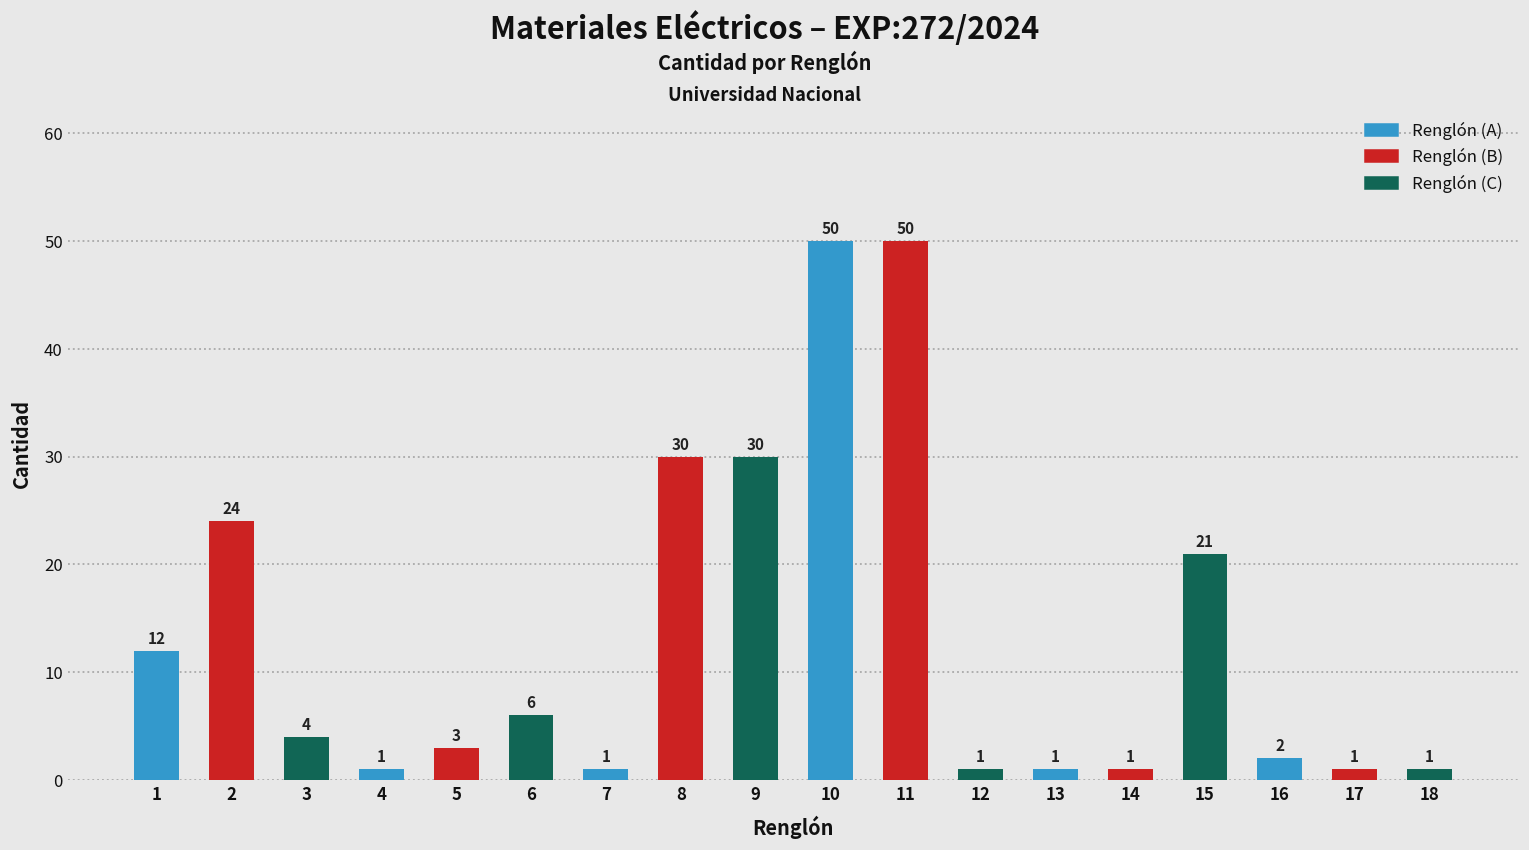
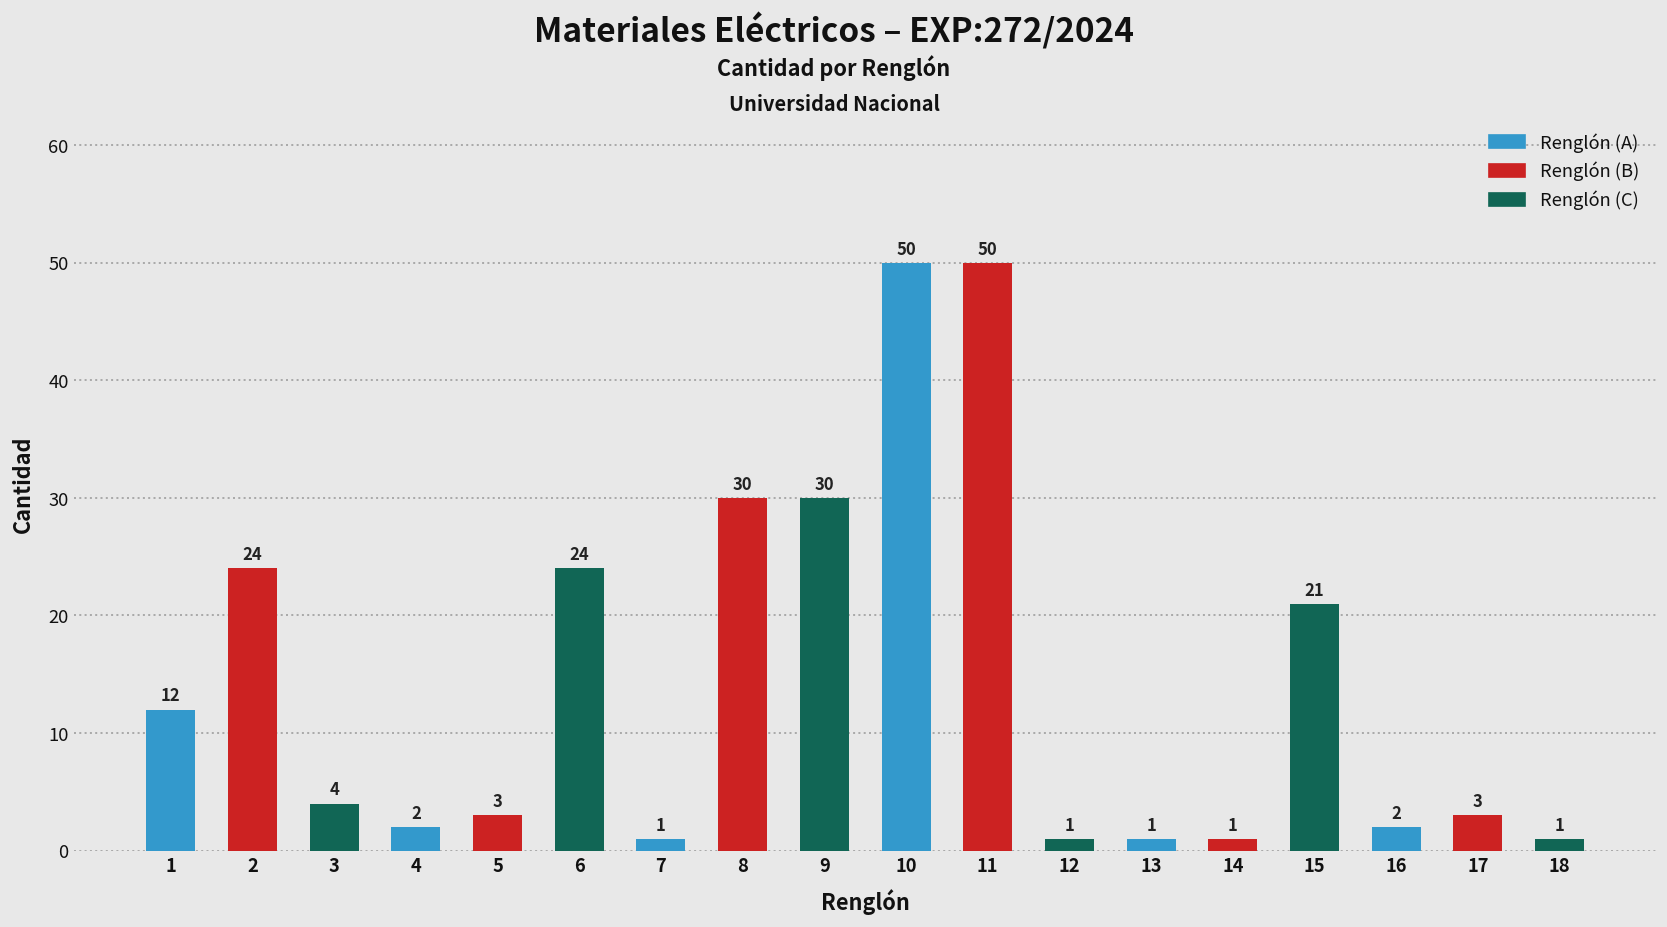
  {
    "1": 12,
    "2": 24,
    "3": 4,
-   "4": 1,
+   "4": 2,
    "5": 3,
-   "6": 6,
+   "6": 24,
    "7": 1,
    "8": 30,
    "9": 30,
    "10": 50,
    "11": 50,
    "12": 1,
    "13": 1,
    "14": 1,
    "15": 21,
    "16": 2,
-   "17": 1,
+   "17": 3,
    "18": 1
  }
